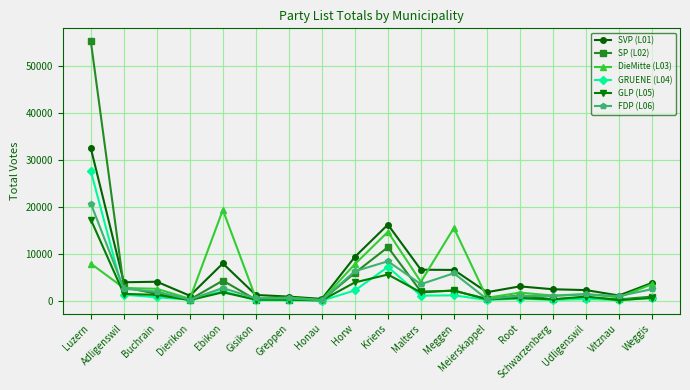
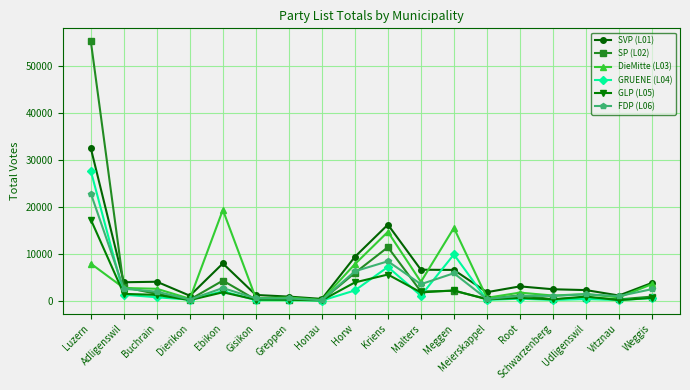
  {
    "DieMitte (L03)": {
      "Luzern": 8000,
      "Buchrain": 3000,
      "Ebikon": 19000,
      "Horw": 8000,
      "Kriens": 15000,
      "Meggen": 16000,
      "Root": 2000
    },
    "GRUENE (L04)": {
      "Luzern": 28000,
      "Horw": 2000,
      "Kriens": 7000,
      "Malters": 1000,
-     "Meggen": 1000
+     "Meggen": 10000
    },
    "FDP (L06)": {
-     "Luzern": 21000,
+     "Luzern": 23000,
      "Ebikon": 3000,
      "Kriens": 8000,
      "Meggen": 6000,
      "Weggis": 2000
    }
  }
